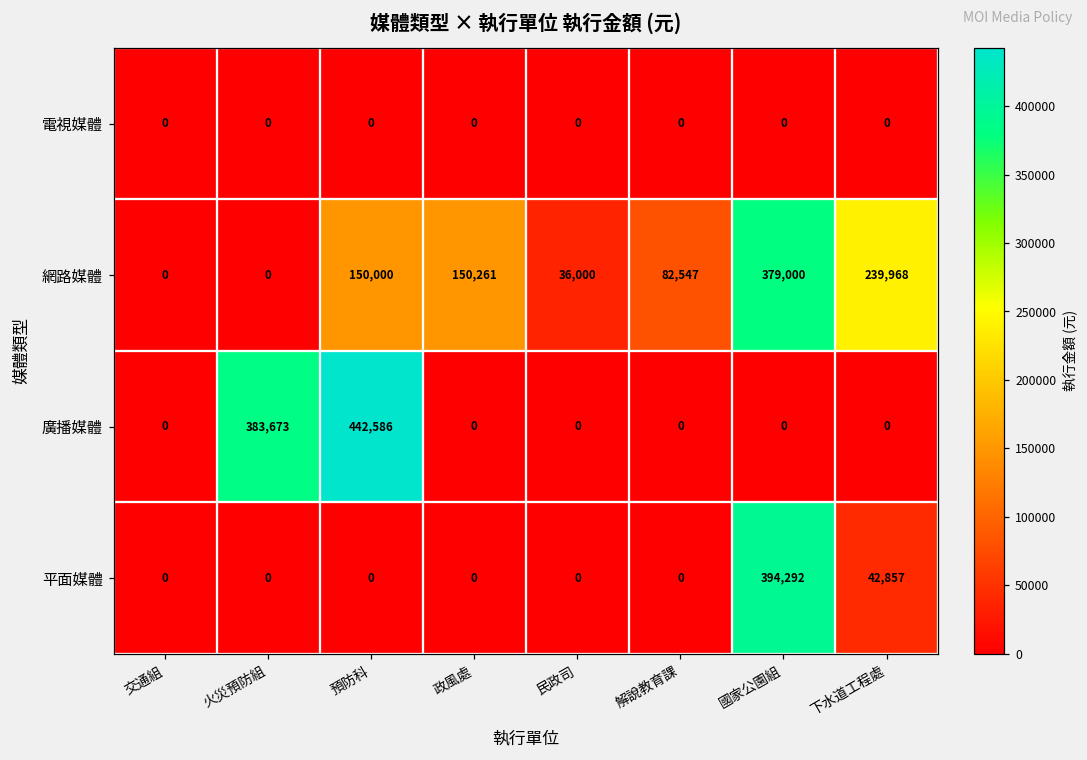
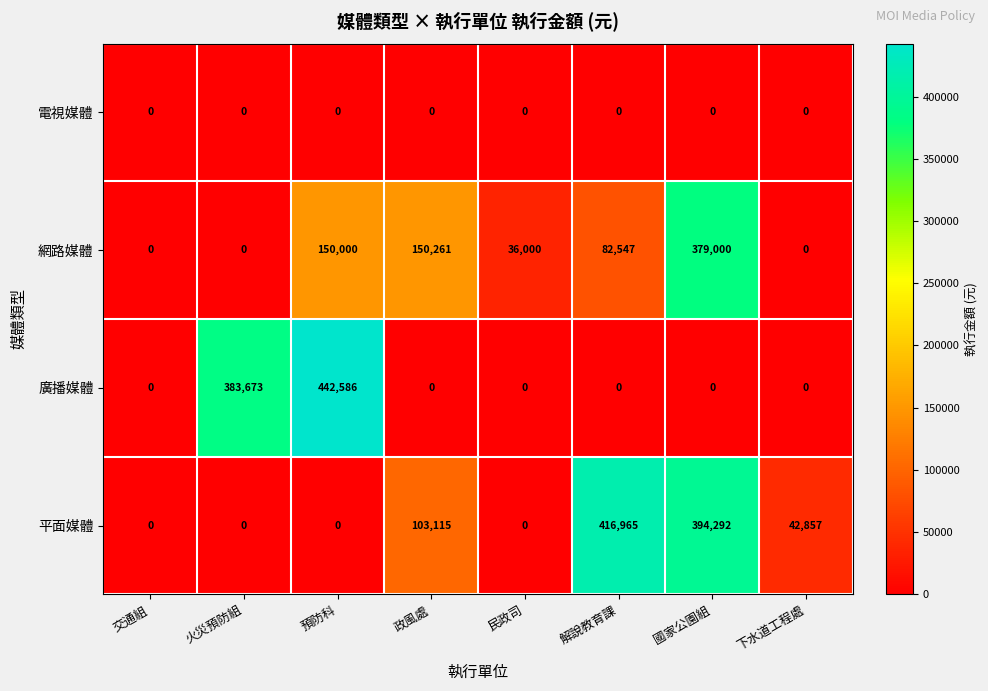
  {
    "電視媒體": {
      "交通組": "0",
      "火災預防組": "0",
      "預防科": "0",
      "政風處": "0",
      "民政司": "0",
      "解說教育課": "0",
      "國家公園組": "0",
      "下水道工程處": "0"
    },
    "網路媒體": {
      "交通組": "0",
      "火災預防組": "0",
      "預防科": "150,000",
      "政風處": "150,261",
      "民政司": "36,000",
      "解說教育課": "82,547",
      "國家公園組": "379,000",
-     "下水道工程處": "239,968"
+     "下水道工程處": "0"
    },
    "廣播媒體": {
      "交通組": "0",
      "火災預防組": "383,673",
      "預防科": "442,586",
      "政風處": "0",
      "民政司": "0",
      "解說教育課": "0",
      "國家公園組": "0",
      "下水道工程處": "0"
    },
    "平面媒體": {
      "交通組": "0",
      "火災預防組": "0",
      "預防科": "0",
-     "政風處": "0",
+     "政風處": "103,115",
      "民政司": "0",
-     "解說教育課": "0",
+     "解說教育課": "416,965",
      "國家公園組": "394,292",
      "下水道工程處": "42,857"
    }
  }
